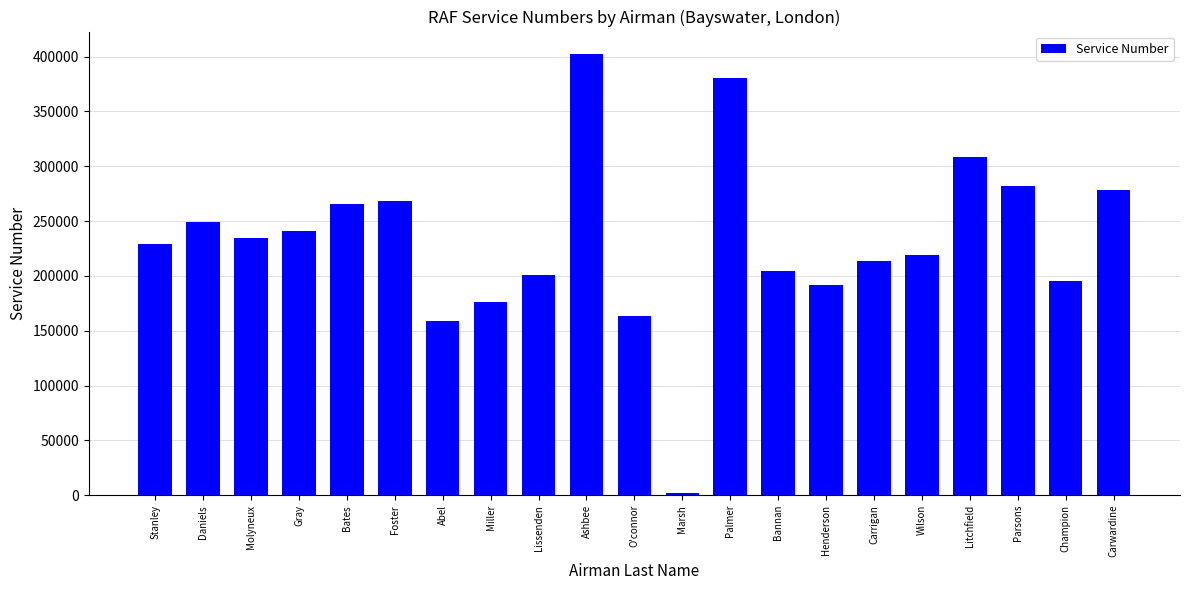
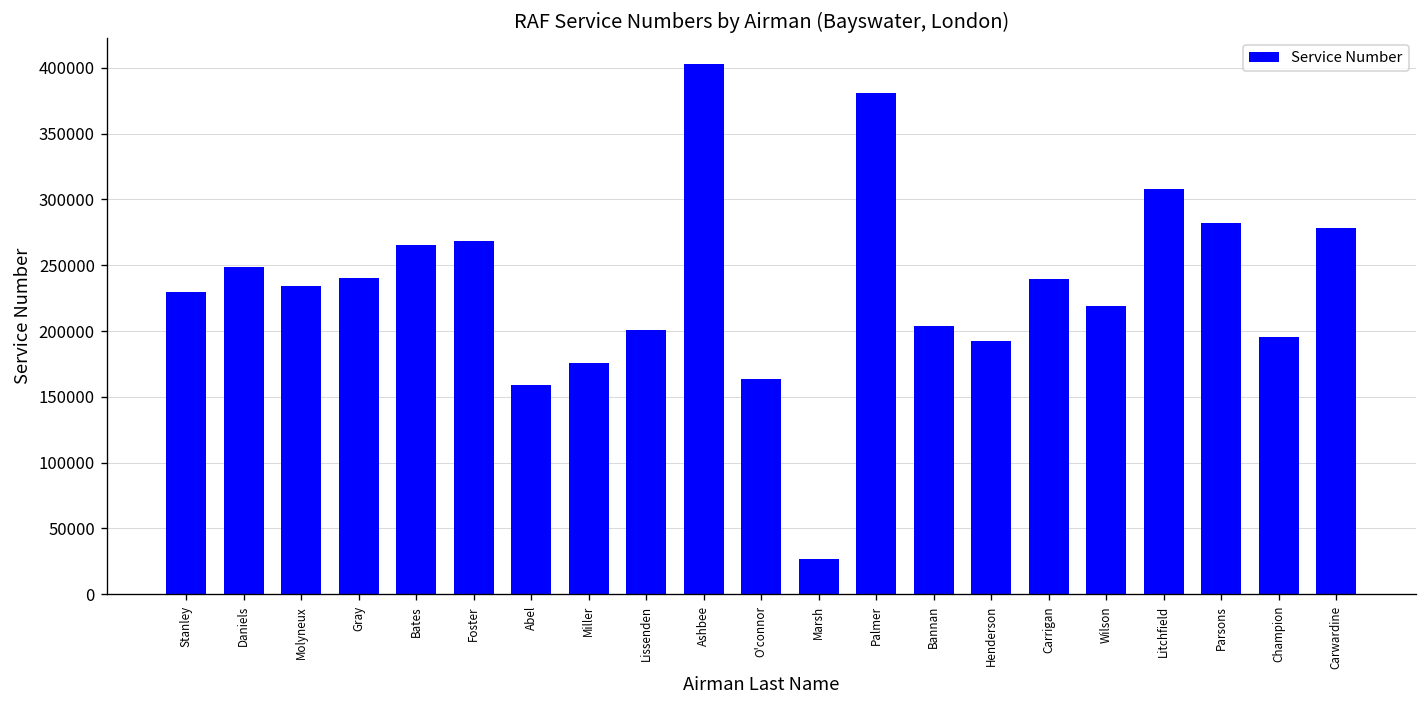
  {
    "Stanley": 229000,
    "Daniels": 249000,
    "Molyneux": 234000,
    "Gray": 241000,
    "Bates": 265000,
    "Foster": 268000,
    "Abel": 159000,
    "Miller": 176000,
    "Lissenden": 201000,
    "Ashbee": 403000,
    "O'connor": 164000,
-   "Marsh": 2000,
+   "Marsh": 27000,
    "Palmer": 381000,
    "Bannan": 204000,
    "Henderson": 192000,
-   "Carrigan": 214000,
+   "Carrigan": 240000,
    "Wilson": 219000,
    "Litchfield": 308000,
    "Parsons": 282000,
    "Champion": 195000,
    "Carwardine": 278000
  }
